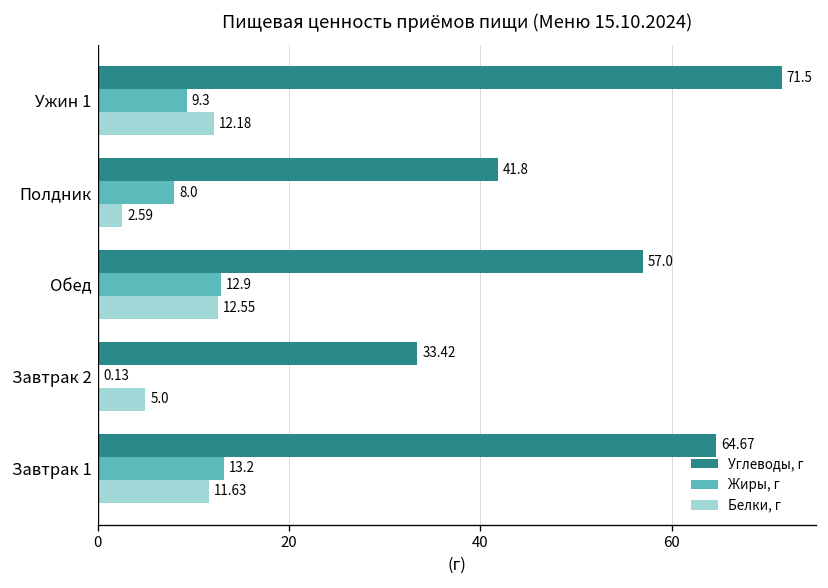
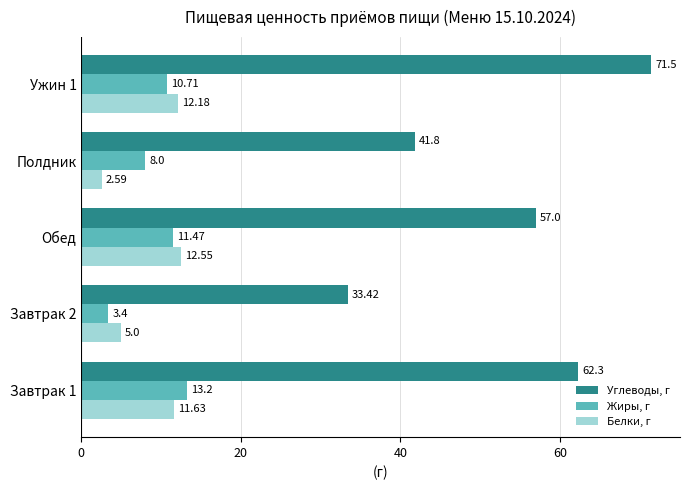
  {
    "Углеводы, г": {
      "Ужин 1": 71.5,
      "Полдник": 41.8,
      "Обед": 57.0,
      "Завтрак 2": 33.42,
-     "Завтрак 1": 64.67
+     "Завтрак 1": 62.3
    },
    "Жиры, г": {
-     "Ужин 1": 9.3,
+     "Ужин 1": 10.71,
      "Полдник": 8.0,
-     "Обед": 12.9,
-     "Завтрак 2": 0.13,
+     "Обед": 11.47,
+     "Завтрак 2": 3.4,
      "Завтрак 1": 13.2
    },
    "Белки, г": {
      "Ужин 1": 12.18,
      "Полдник": 2.59,
      "Обед": 12.55,
      "Завтрак 2": 5.0,
      "Завтрак 1": 11.63
    }
  }
